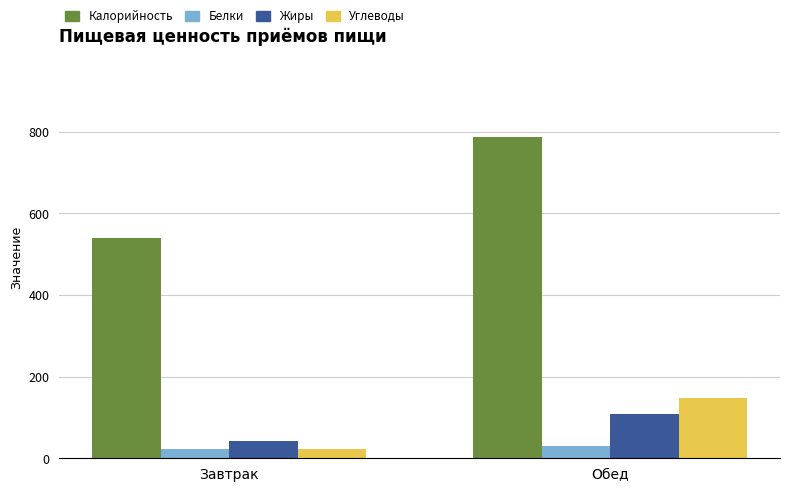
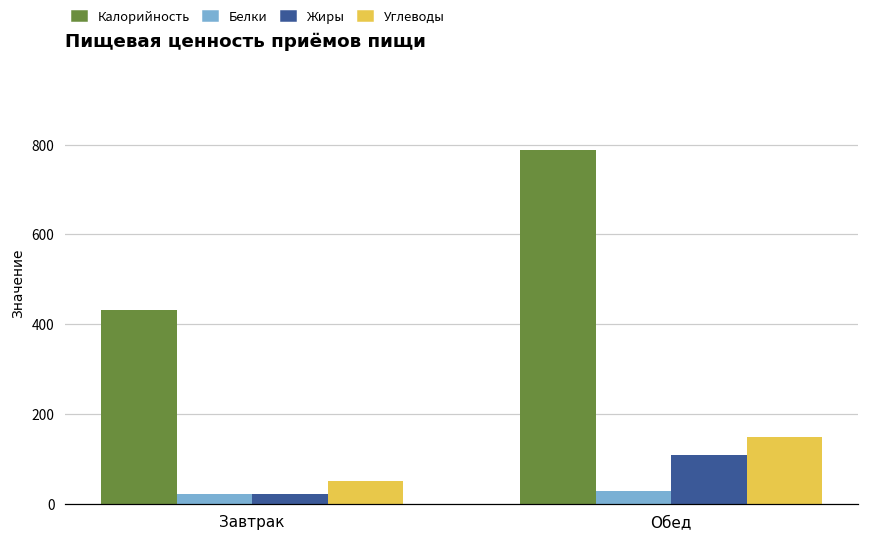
  {
    "Калорийность": {
-     "Завтрак": 540,
+     "Завтрак": 430,
      "Обед": 790
    },
    "Белки": {
      "Завтрак": 20,
      "Обед": 30
    },
    "Жиры": {
-     "Завтрак": 40,
+     "Завтрак": 20,
      "Обед": 110
    },
    "Углеводы": {
-     "Завтрак": 20,
+     "Завтрак": 50,
      "Обед": 150
    }
  }
